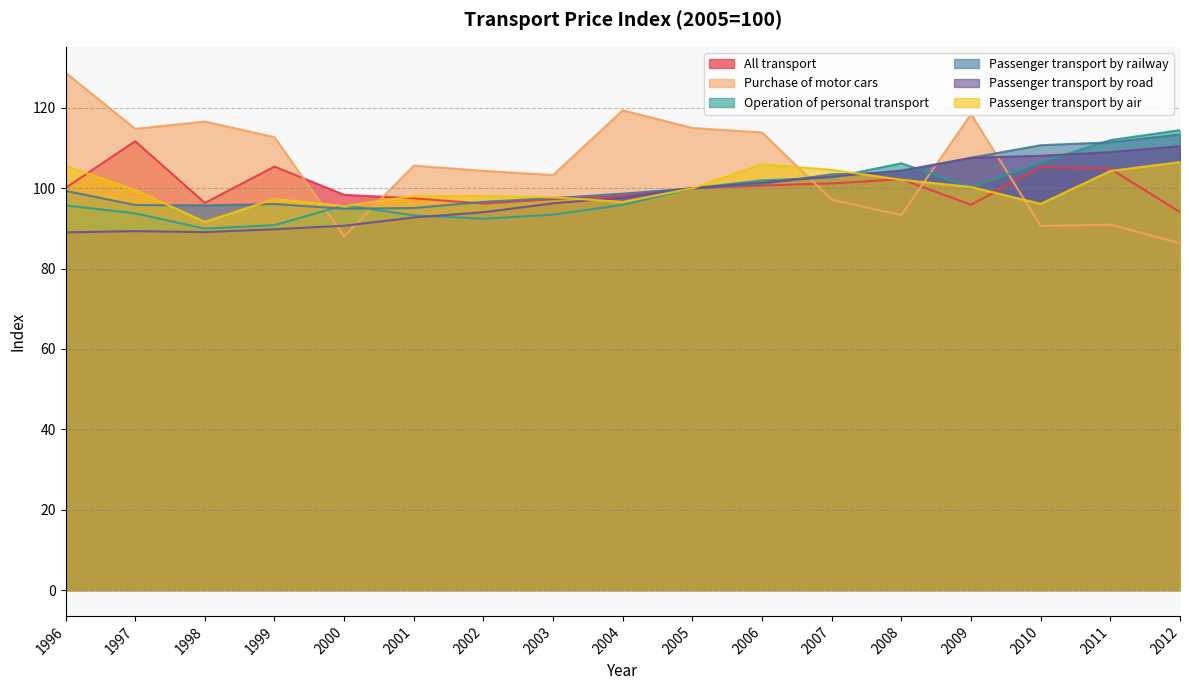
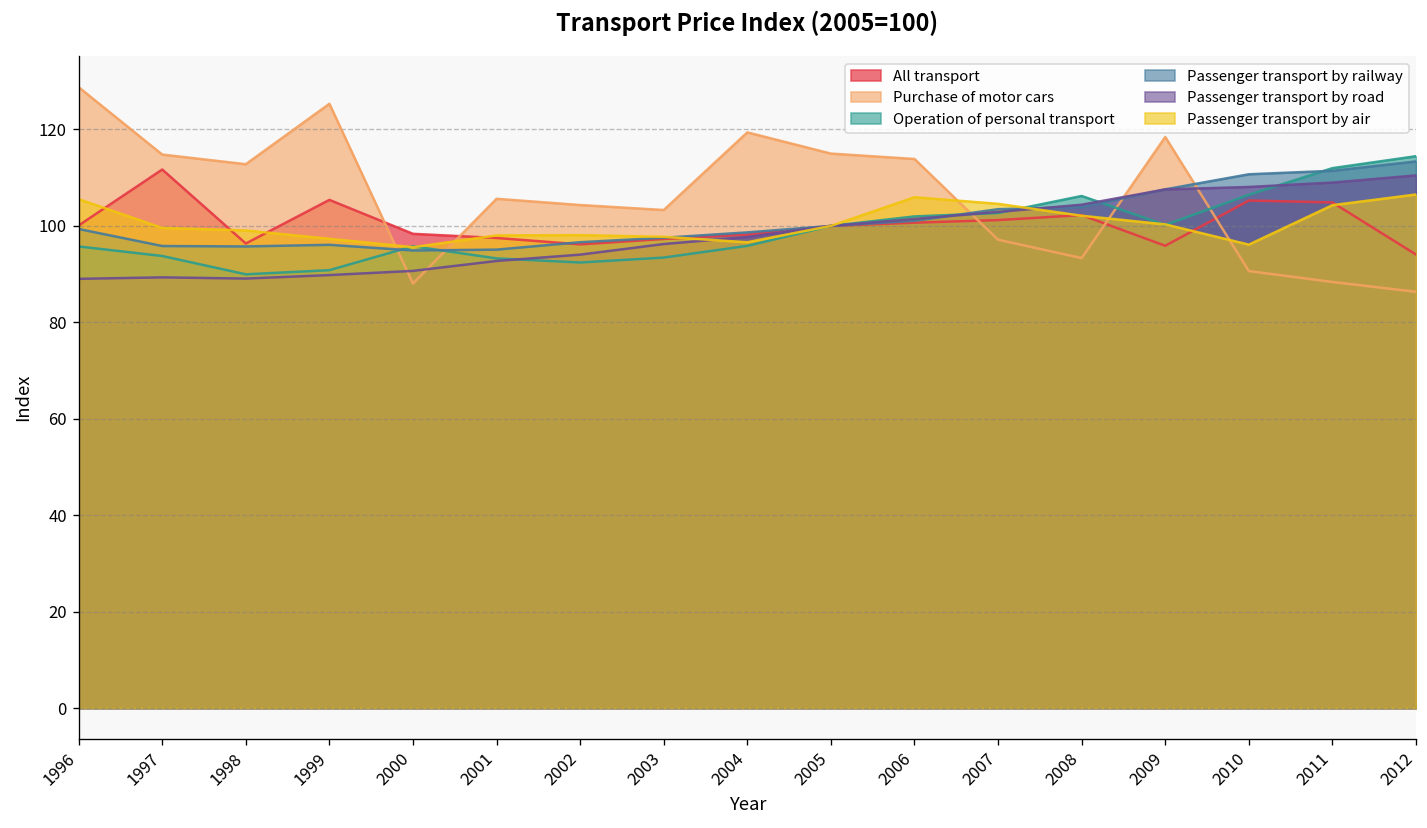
  {
    "All transport": {
      "1996": 100,
      "1997": 112,
      "1999": 105,
      "2000": 98,
      "2007": 101,
      "2009": 96,
      "2010": 105,
      "2012": 94
    },
    "Purchase of motor cars": {
      "1996": 129,
      "1997": 115,
-     "1998": 117,
-     "1999": 113,
+     "1998": 113,
+     "1999": 125,
      "2000": 88,
      "2001": 106,
      "2002": 104,
      "2003": 103,
      "2004": 119,
      "2005": 115,
      "2006": 114,
      "2007": 97,
      "2008": 93,
      "2010": 91,
-     "2011": 91,
+     "2011": 88,
      "2012": 86
    },
    "Passenger transport by air": {
      "1996": 106,
      "1997": 100,
-     "1998": 92,
+     "1998": 99,
      "1999": 97,
      "2002": 98,
      "2004": 97,
      "2006": 106,
      "2007": 105,
      "2010": 96,
      "2012": 107
    }
  }
